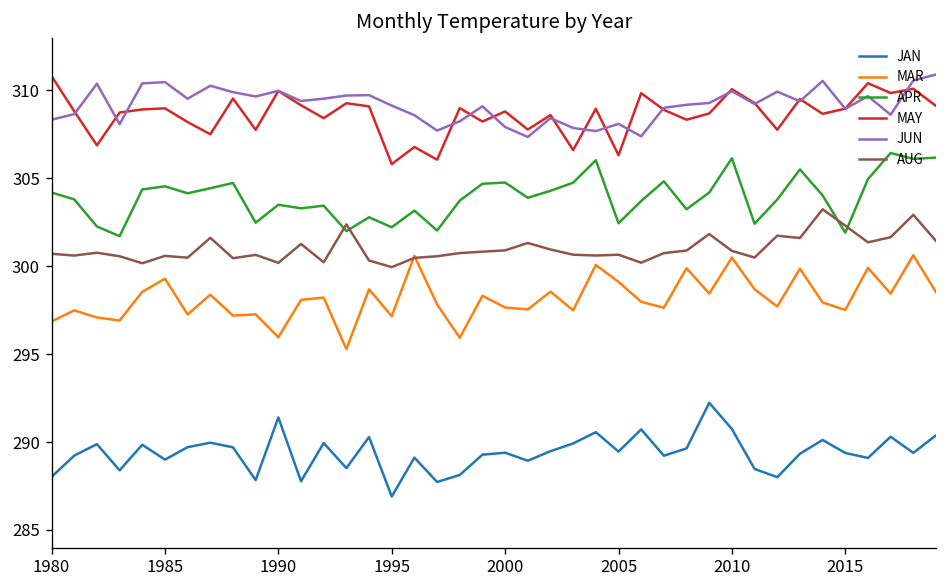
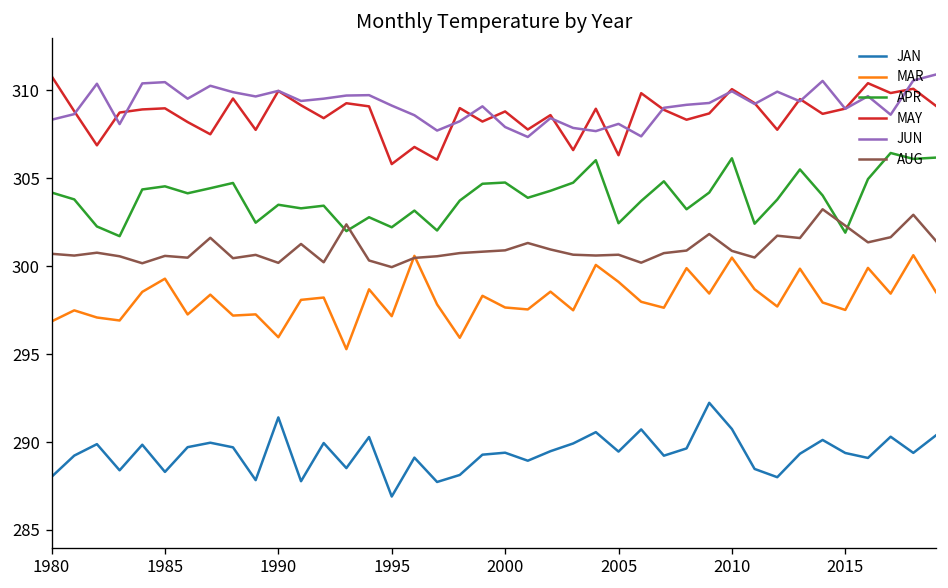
  {
    "JAN": {
      "1980": 288.0,
-     "1985": 289.0,
+     "1985": 288.3,
      "1990": 291.4,
      "1995": 286.9,
      "2000": 289.4,
      "2005": 289.5,
      "2010": 290.7,
      "2015": 289.4
    },
    "MAR": {
      "1980": 296.9,
      "1985": 299.3,
      "1990": 296.0,
      "1995": 297.2,
      "2000": 297.7,
      "2005": 299.1,
      "2010": 300.5,
      "2015": 297.5
    },
    "APR": {
      "1980": 304.2,
      "1985": 304.5,
      "1990": 303.5,
      "1995": 302.2,
      "2000": 304.8,
      "2005": 302.4,
      "2010": 306.1,
      "2015": 301.9
    },
    "MAY": {
      "1980": 310.8,
      "1985": 309.0,
      "1995": 305.8,
      "2000": 308.8,
      "2005": 306.3
    },
    "JUN": {
      "1980": 308.3,
      "1985": 310.5,
      "1995": 309.1,
      "2000": 307.9,
      "2005": 308.1
    },
    "AUG": {
      "1980": 300.7,
      "1985": 300.6,
      "1990": 300.2,
      "1995": 299.9,
      "2000": 300.9,
      "2005": 300.7,
      "2010": 300.9,
      "2015": 302.3
    }
  }
